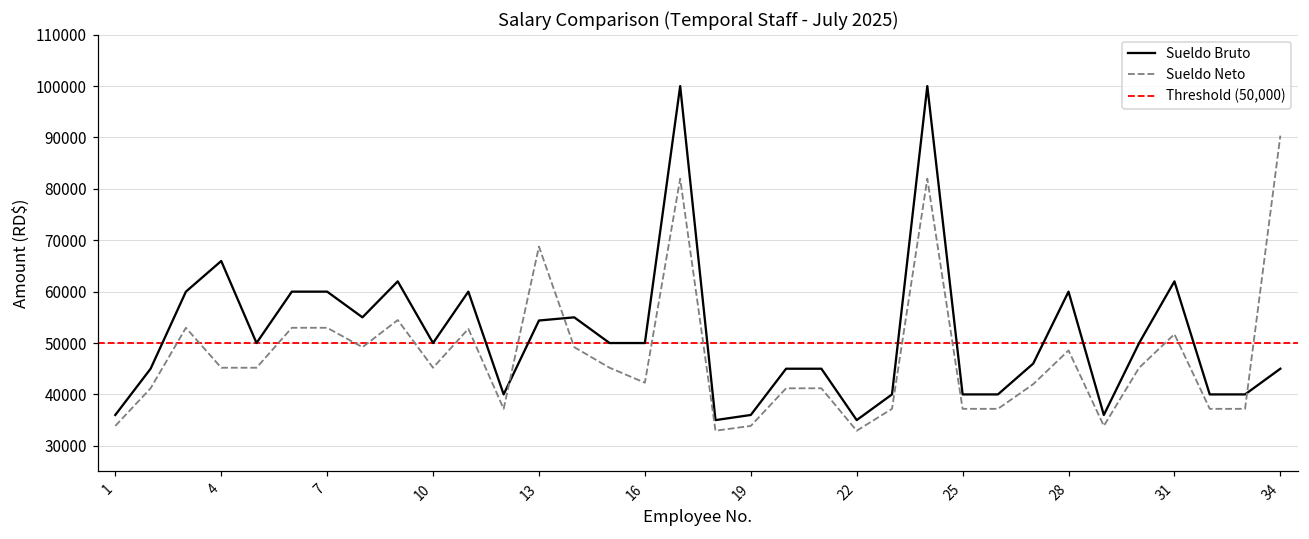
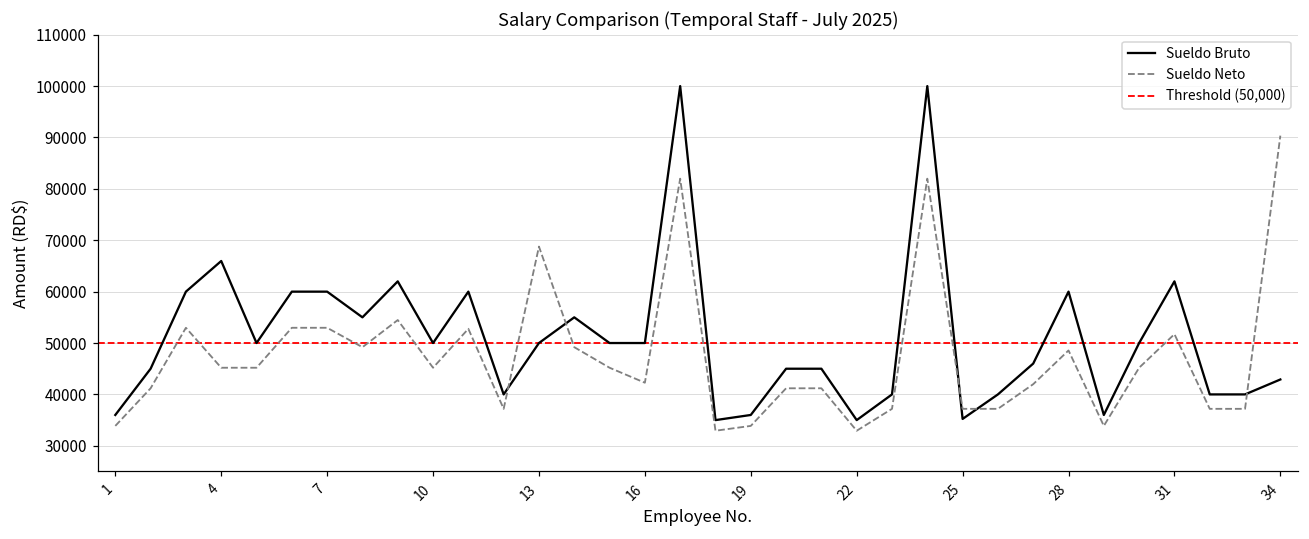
  {
    "Sueldo Bruto": {
      "1": 36000,
      "4": 66000,
      "7": 60000,
      "10": 50000,
-     "13": 54000,
+     "13": 50000,
      "16": 50000,
      "19": 36000,
      "22": 35000,
-     "25": 40000,
+     "25": 35000,
      "28": 60000,
      "31": 62000,
-     "34": 45000
+     "34": 43000
    },
    "Sueldo Neto": {
      "1": 34000,
      "4": 45000,
      "7": 53000,
      "10": 45000,
      "13": 69000,
      "16": 42000,
      "19": 34000,
      "22": 33000,
      "25": 37000,
      "28": 49000,
      "31": 52000,
      "34": 90000
    }
  }
